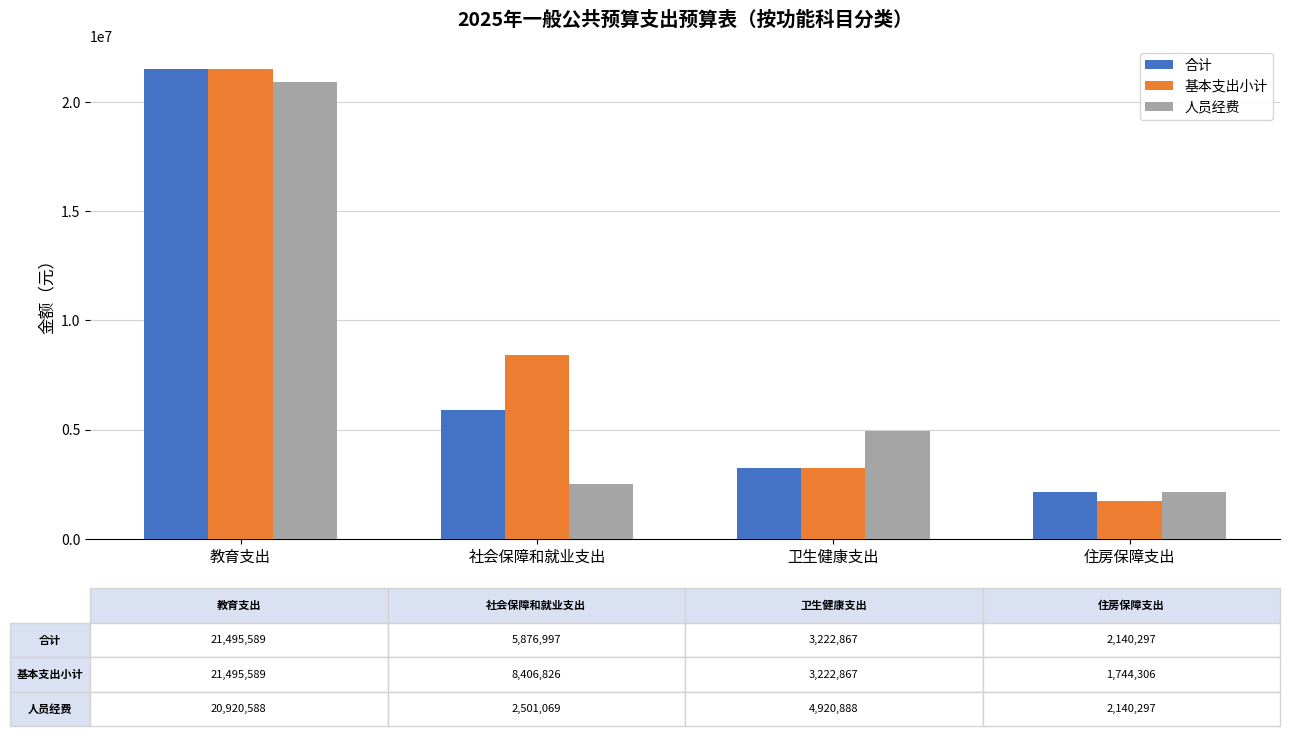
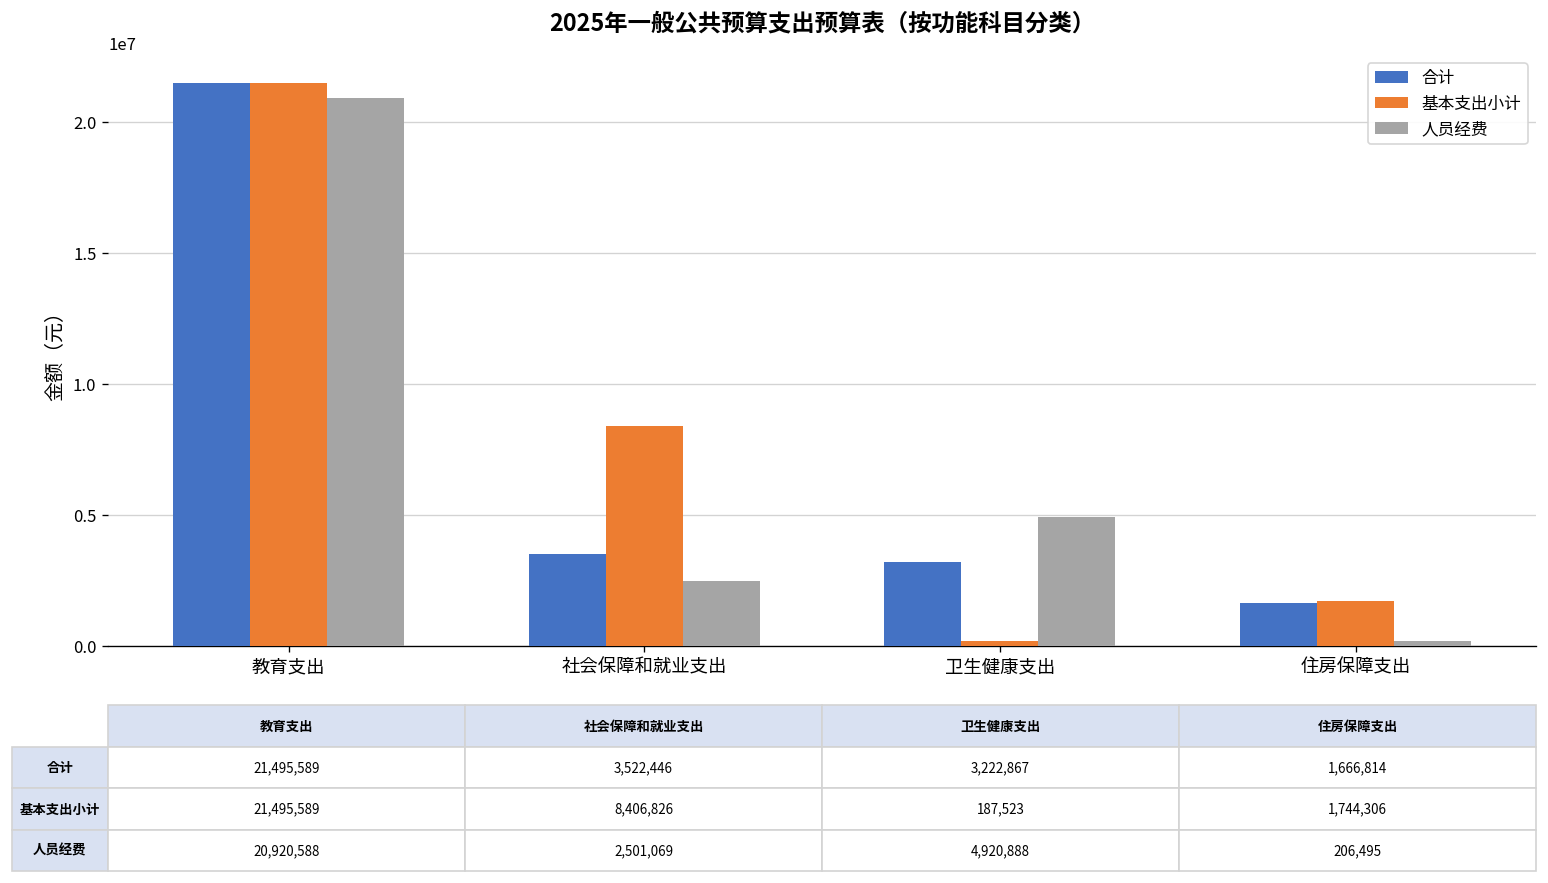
  {
    "合计": {
-     "社会保障和就业支出": "5,876,997",
-     "住房保障支出": "2,140,297"
+     "社会保障和就业支出": "3,522,446",
+     "住房保障支出": "1,666,814"
    },
    "基本支出小计": {
-     "卫生健康支出": "3,222,867"
+     "卫生健康支出": "187,523"
    },
    "人员经费": {
-     "住房保障支出": "2,140,297"
+     "住房保障支出": "206,495"
    }
  }
